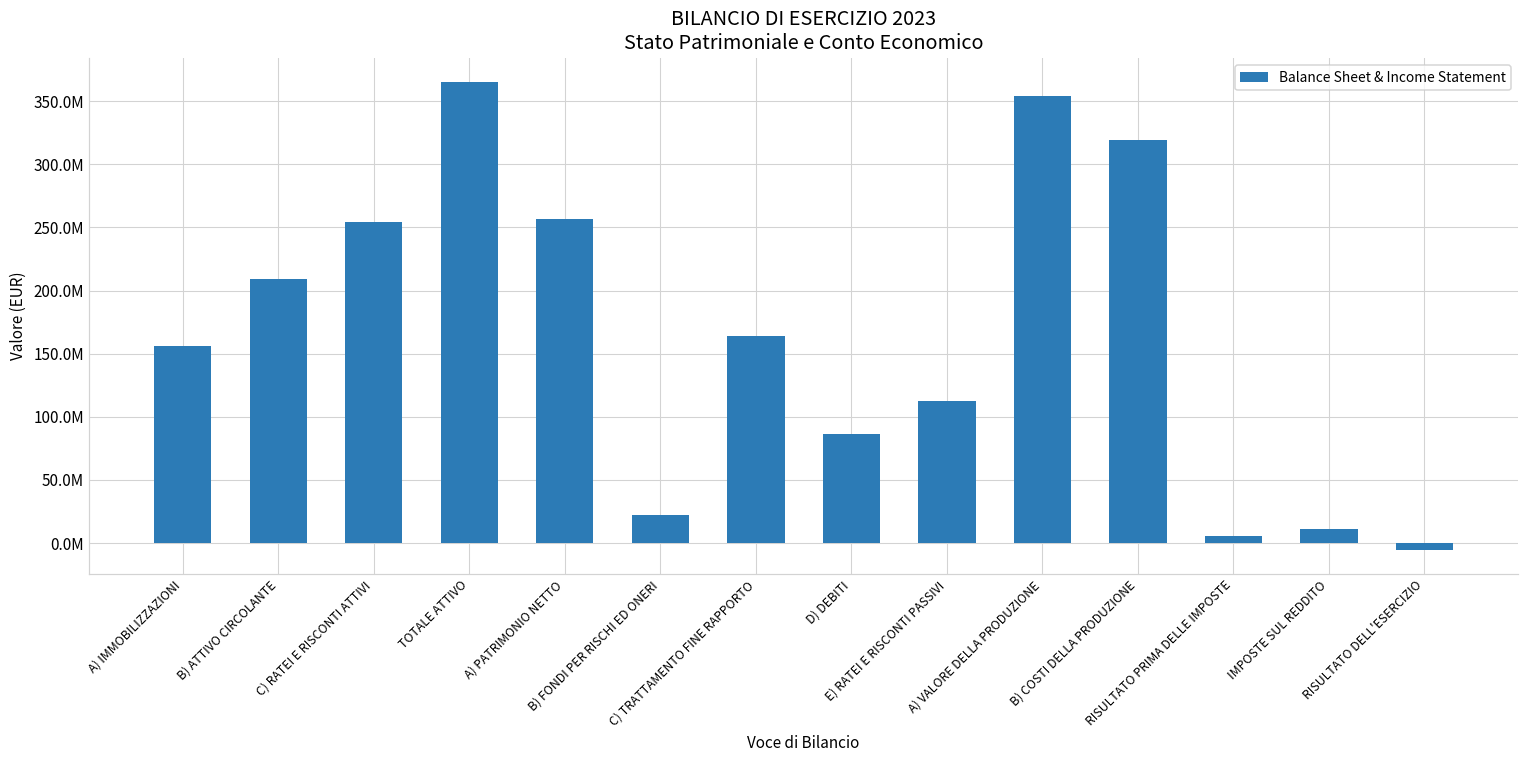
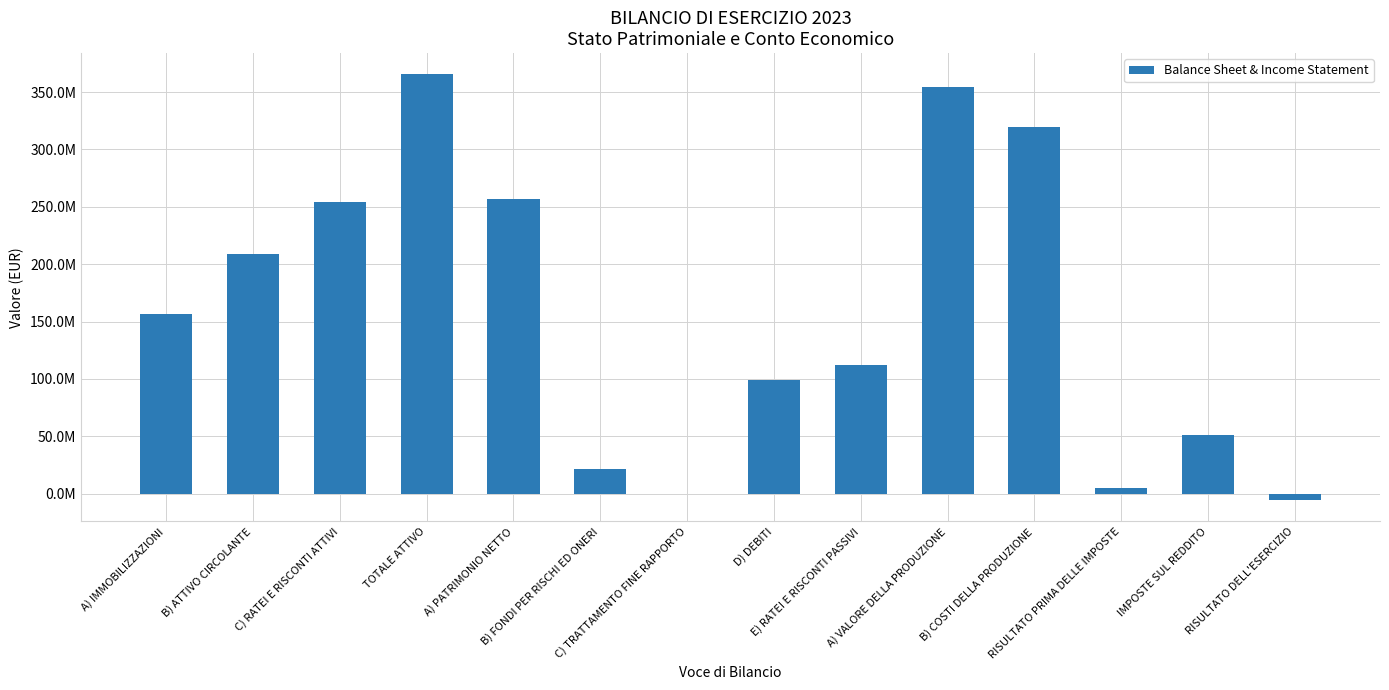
  {
    "A) IMMOBILIZZAZIONI": 156000000,
    "B) ATTIVO CIRCOLANTE": 209000000,
    "C) RATEI E RISCONTI ATTIVI": 254000000,
    "TOTALE ATTIVO": 365000000,
    "A) PATRIMONIO NETTO": 257000000,
    "B) FONDI PER RISCHI ED ONERI": 22000000,
-   "C) TRATTAMENTO FINE RAPPORTO": 164000000,
-   "D) DEBITI": 87000000,
+   "C) TRATTAMENTO FINE RAPPORTO": 0,
+   "D) DEBITI": 99000000,
    "E) RATEI E RISCONTI PASSIVI": 112000000,
    "A) VALORE DELLA PRODUZIONE": 354000000,
    "B) COSTI DELLA PRODUZIONE": 319000000,
    "RISULTATO PRIMA DELLE IMPOSTE": 5000000,
-   "IMPOSTE SUL REDDITO": 11000000,
+   "IMPOSTE SUL REDDITO": 51000000,
    "RISULTATO DELL'ESERCIZIO": -6000000
  }
